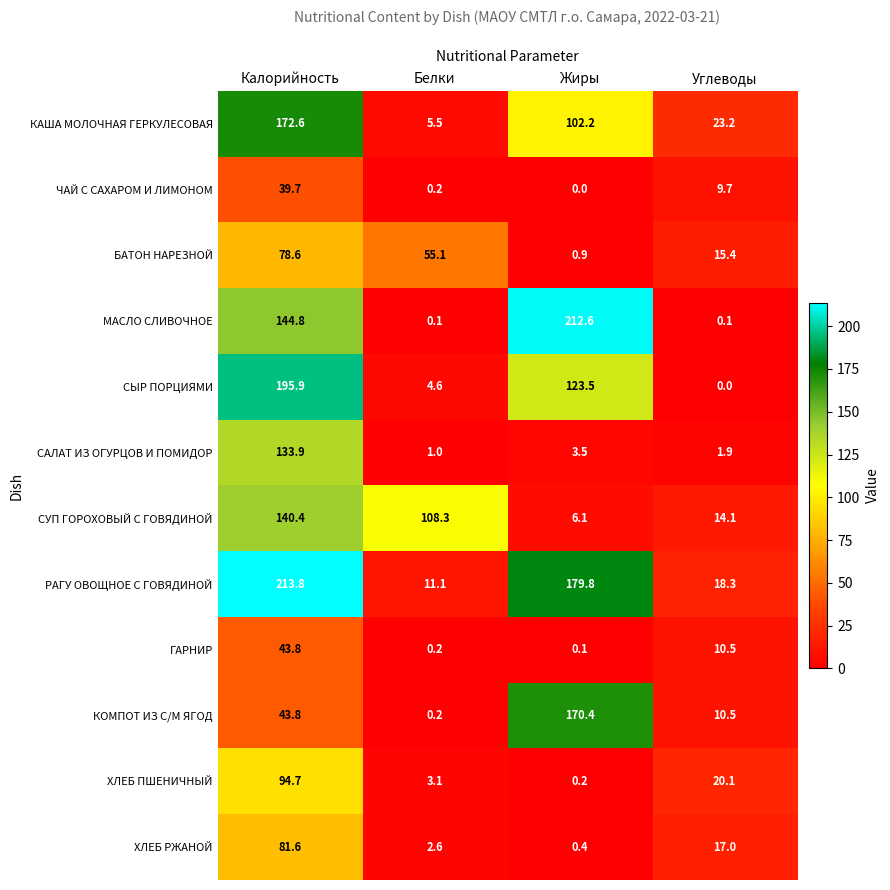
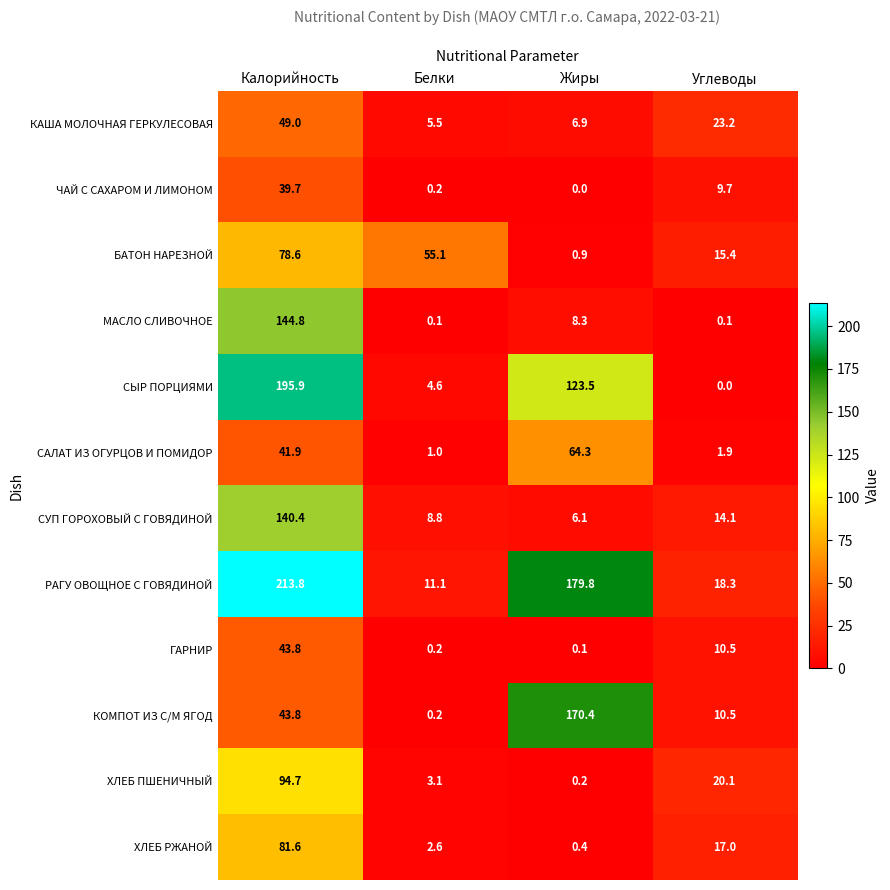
  {
    "КАША МОЛОЧНАЯ ГЕРКУЛЕСОВАЯ": {
-     "Калорийность": 172.6,
+     "Калорийность": 49.0,
      "Белки": 5.5,
-     "Жиры": 102.2,
+     "Жиры": 6.9,
      "Углеводы": 23.2
    },
    "ЧАЙ С САХАРОМ И ЛИМОНОМ": {
      "Калорийность": 39.7,
      "Белки": 0.2,
      "Жиры": 0.0,
      "Углеводы": 9.7
    },
    "БАТОН НАРЕЗНОЙ": {
      "Калорийность": 78.6,
      "Белки": 55.1,
      "Жиры": 0.9,
      "Углеводы": 15.4
    },
    "МАСЛО СЛИВОЧНОЕ": {
      "Калорийность": 144.8,
      "Белки": 0.1,
-     "Жиры": 212.6,
+     "Жиры": 8.3,
      "Углеводы": 0.1
    },
    "СЫР ПОРЦИЯМИ": {
      "Калорийность": 195.9,
      "Белки": 4.6,
      "Жиры": 123.5,
      "Углеводы": 0.0
    },
    "САЛАТ ИЗ ОГУРЦОВ И ПОМИДОР": {
-     "Калорийность": 133.9,
+     "Калорийность": 41.9,
      "Белки": 1.0,
-     "Жиры": 3.5,
+     "Жиры": 64.3,
      "Углеводы": 1.9
    },
    "СУП ГОРОХОВЫЙ С ГОВЯДИНОЙ": {
      "Калорийность": 140.4,
-     "Белки": 108.3,
+     "Белки": 8.8,
      "Жиры": 6.1,
      "Углеводы": 14.1
    },
    "РАГУ ОВОЩНОЕ С ГОВЯДИНОЙ": {
      "Калорийность": 213.8,
      "Белки": 11.1,
      "Жиры": 179.8,
      "Углеводы": 18.3
    },
    "ГАРНИР": {
      "Калорийность": 43.8,
      "Белки": 0.2,
      "Жиры": 0.1,
      "Углеводы": 10.5
    },
    "КОМПОТ ИЗ С/М ЯГОД": {
      "Калорийность": 43.8,
      "Белки": 0.2,
      "Жиры": 170.4,
      "Углеводы": 10.5
    },
    "ХЛЕБ ПШЕНИЧНЫЙ": {
      "Калорийность": 94.7,
      "Белки": 3.1,
      "Жиры": 0.2,
      "Углеводы": 20.1
    },
    "ХЛЕБ РЖАНОЙ": {
      "Калорийность": 81.6,
      "Белки": 2.6,
      "Жиры": 0.4,
      "Углеводы": 17.0
    }
  }
